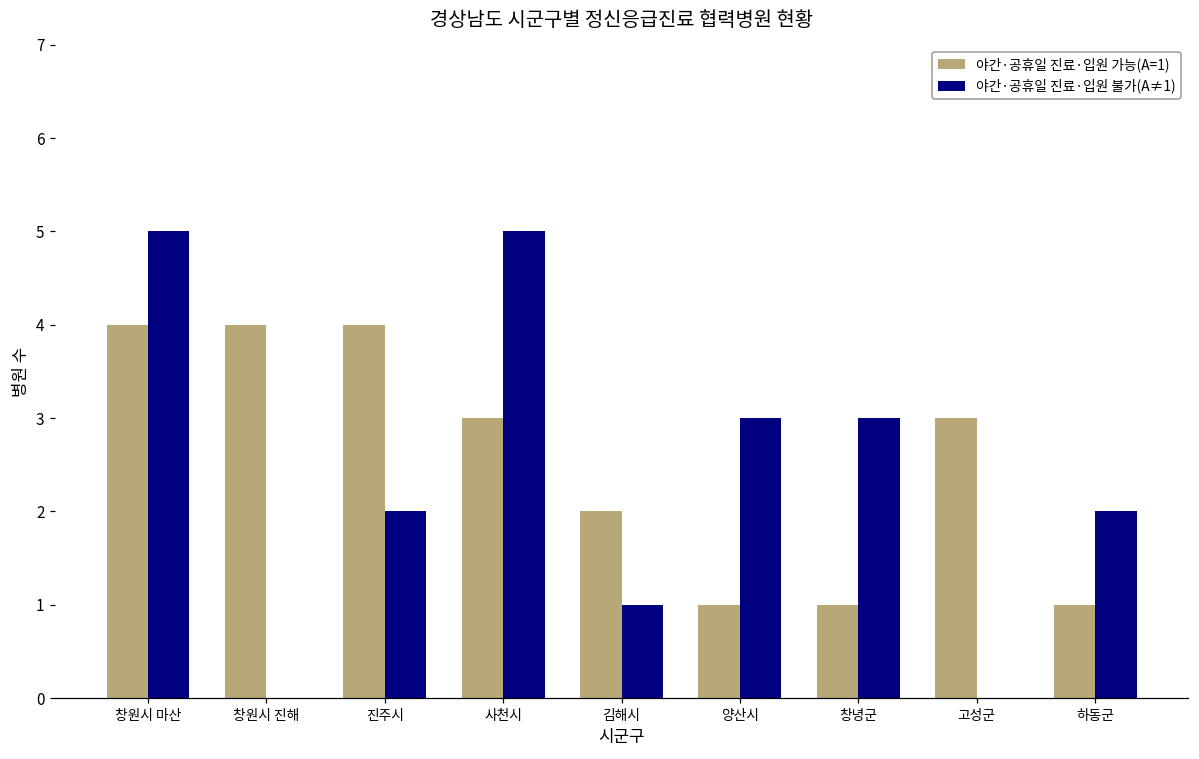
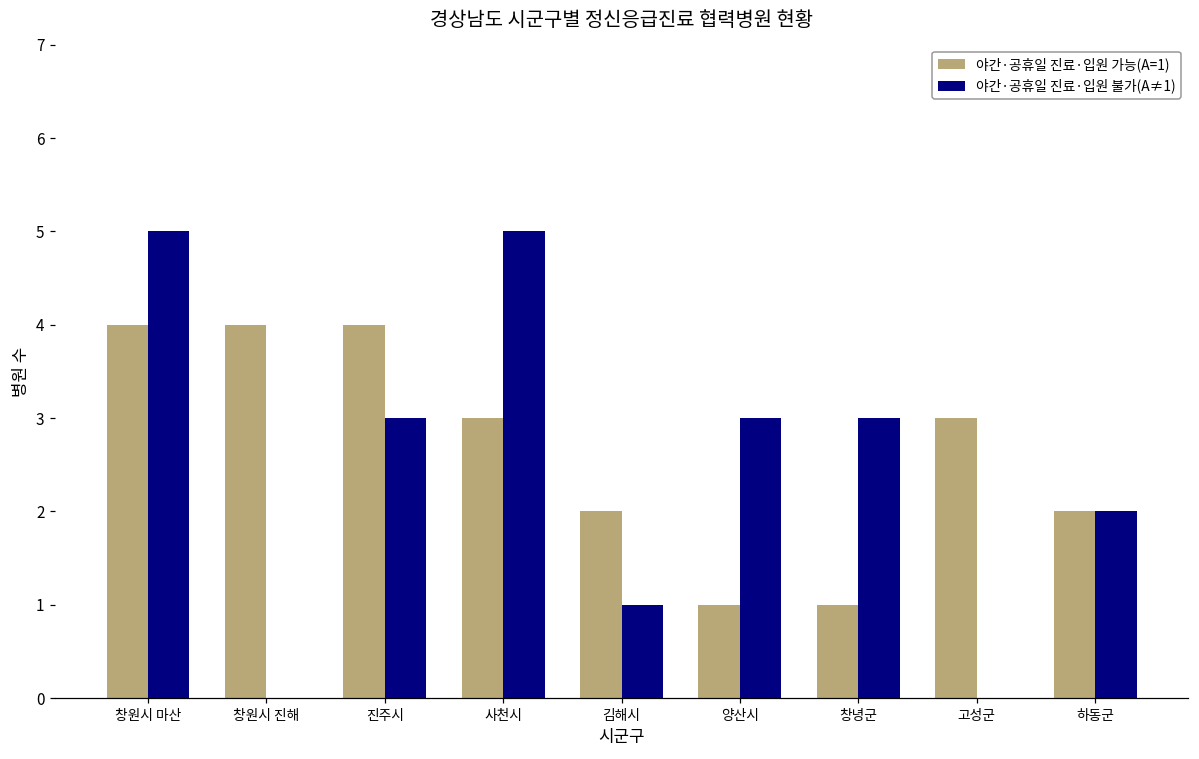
  {
    "야간·공휴일 진료·입원 가능(A=1)": {
      "창원시 마산": 4,
      "창원시 진해": 4,
      "진주시": 4,
      "사천시": 3,
      "김해시": 2,
      "양산시": 1,
      "창녕군": 1,
      "고성군": 3,
-     "하동군": 1
+     "하동군": 2
    },
    "야간·공휴일 진료·입원 불가(A≠1)": {
      "창원시 마산": 5,
      "창원시 진해": 0,
-     "진주시": 2,
+     "진주시": 3,
      "사천시": 5,
      "김해시": 1,
      "양산시": 3,
      "창녕군": 3,
      "고성군": 0,
      "하동군": 2
    }
  }
